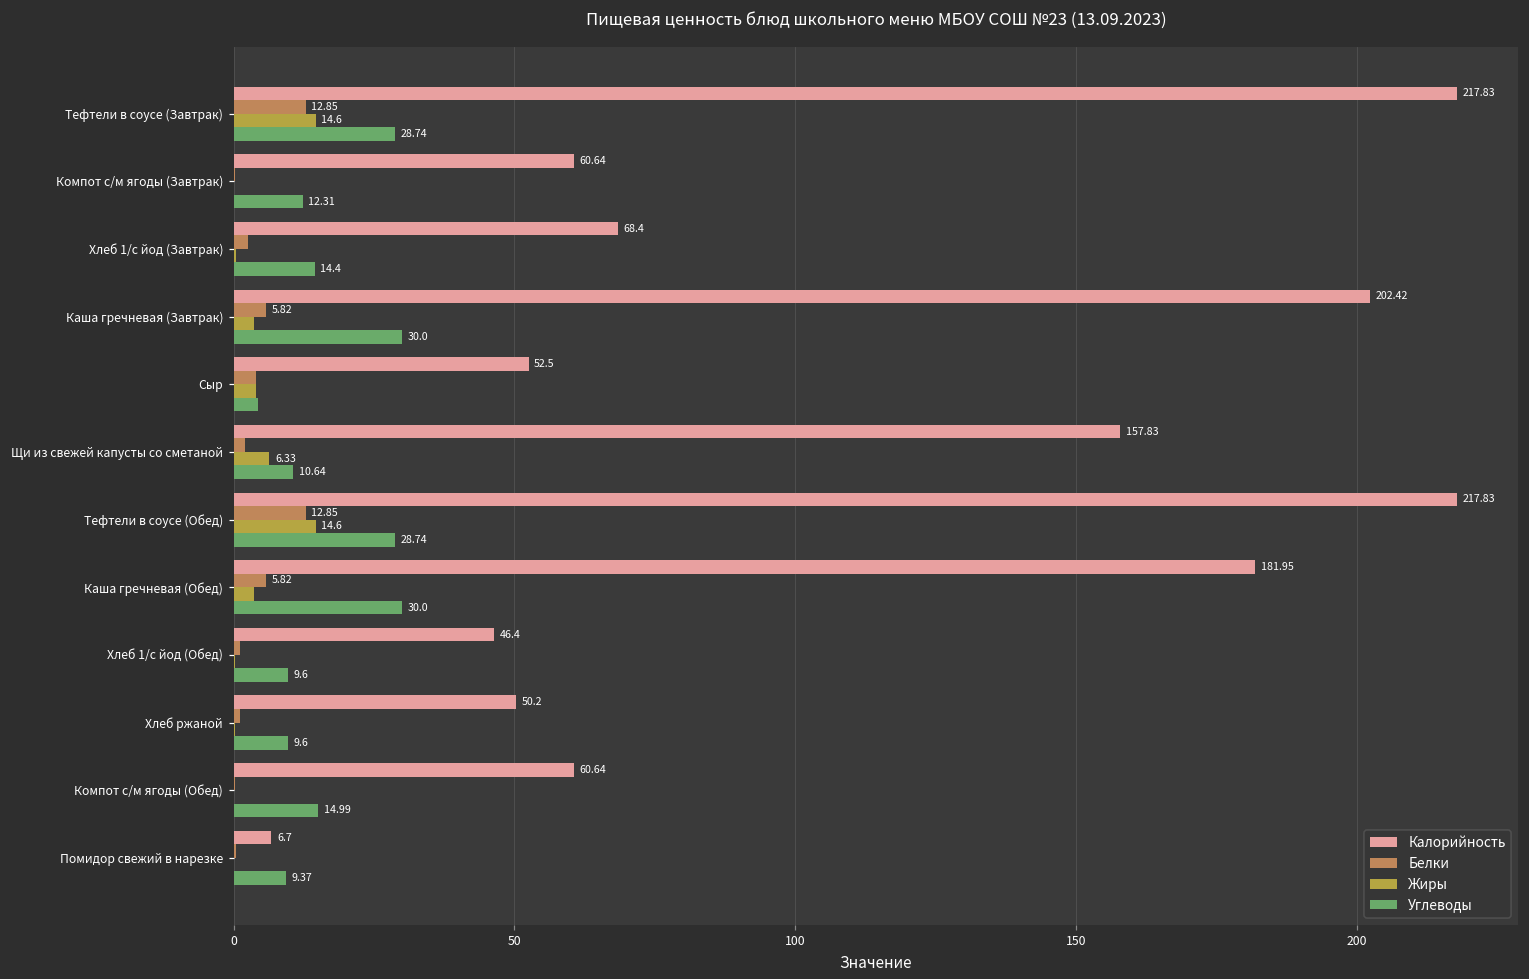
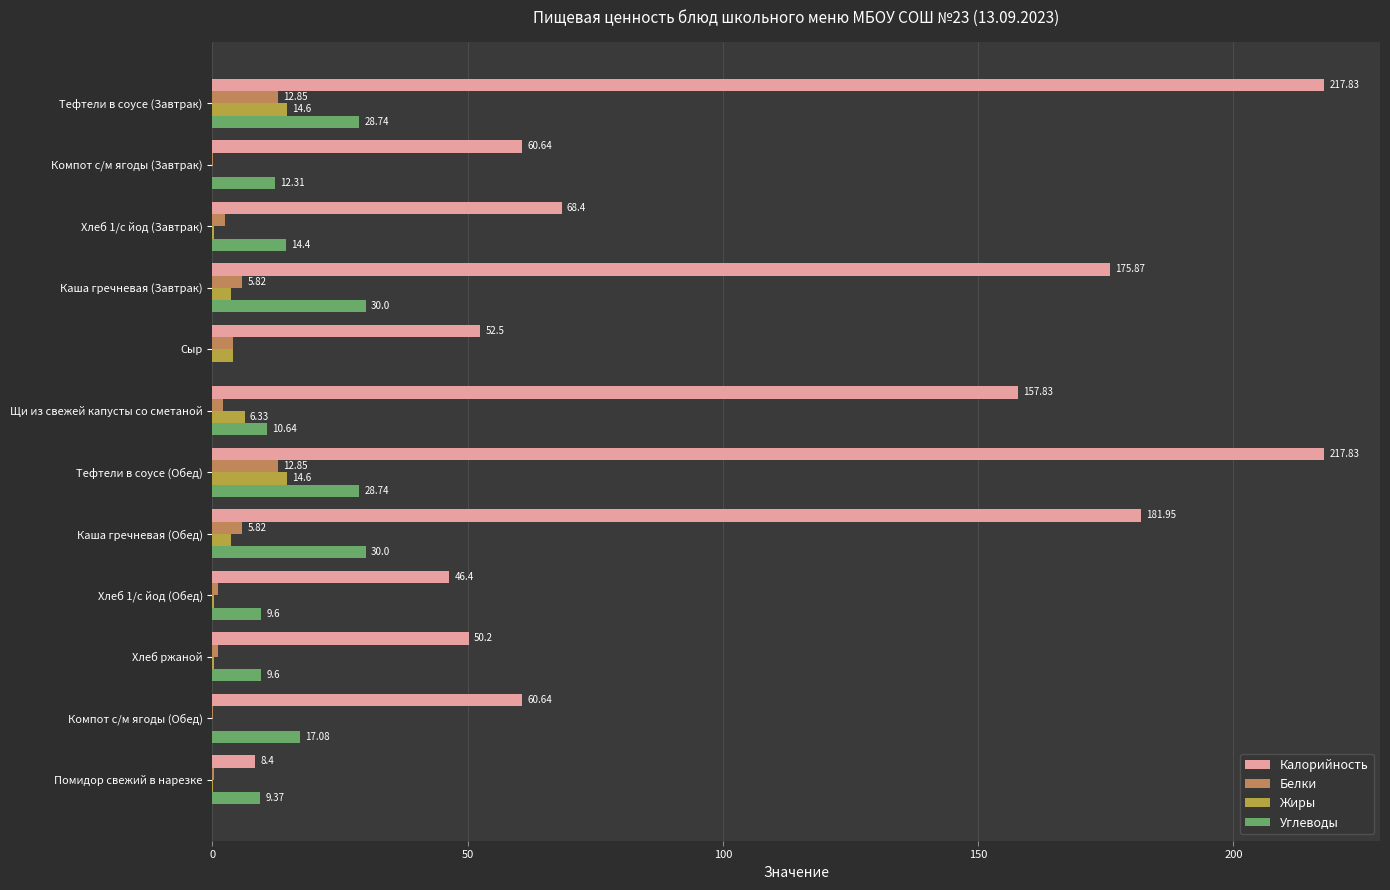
  {
    "Калорийность": {
      "Тефтели в соусе (Завтрак)": 217.83,
      "Компот с/м ягоды (Завтрак)": 60.64,
      "Хлеб 1/с йод (Завтрак)": 68.4,
-     "Каша гречневая (Завтрак)": 202.42,
+     "Каша гречневая (Завтрак)": 175.87,
      "Сыр": 52.5,
      "Щи из свежей капусты со сметаной": 157.83,
      "Тефтели в соусе (Обед)": 217.83,
      "Каша гречневая (Обед)": 181.95,
      "Хлеб 1/с йод (Обед)": 46.4,
      "Хлеб ржаной": 50.2,
      "Компот с/м ягоды (Обед)": 60.64,
-     "Помидор свежий в нарезке": 6.7
+     "Помидор свежий в нарезке": 8.4
    },
    "Углеводы": {
      "Тефтели в соусе (Завтрак)": 28.74,
      "Компот с/м ягоды (Завтрак)": 12.31,
      "Хлеб 1/с йод (Завтрак)": 14.4,
      "Каша гречневая (Завтрак)": 30.0,
-     "Сыр": 4,
+     "Сыр": 0,
      "Щи из свежей капусты со сметаной": 10.64,
      "Тефтели в соусе (Обед)": 28.74,
      "Каша гречневая (Обед)": 30.0,
      "Хлеб 1/с йод (Обед)": 9.6,
      "Хлеб ржаной": 9.6,
-     "Компот с/м ягоды (Обед)": 14.99,
+     "Компот с/м ягоды (Обед)": 17.08,
      "Помидор свежий в нарезке": 9.37
    }
  }
